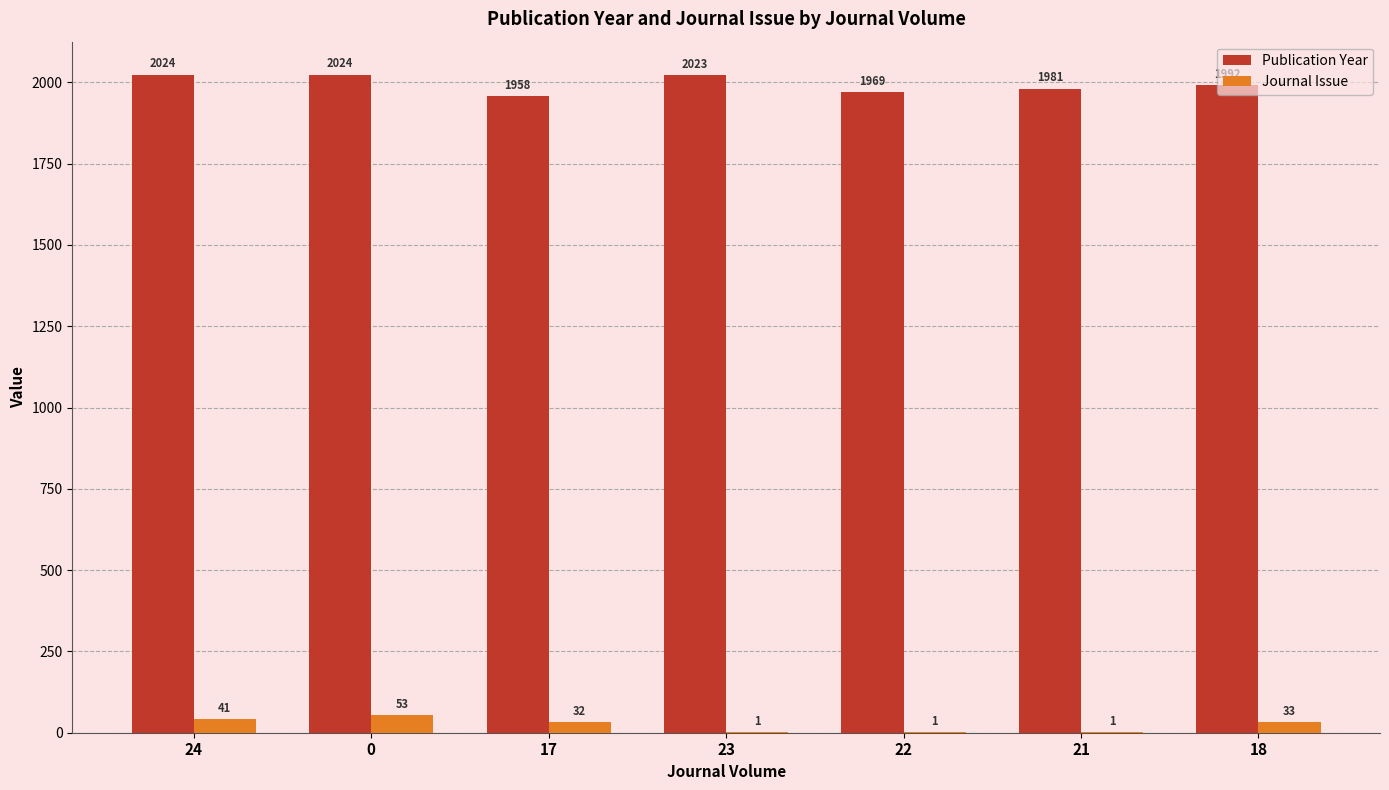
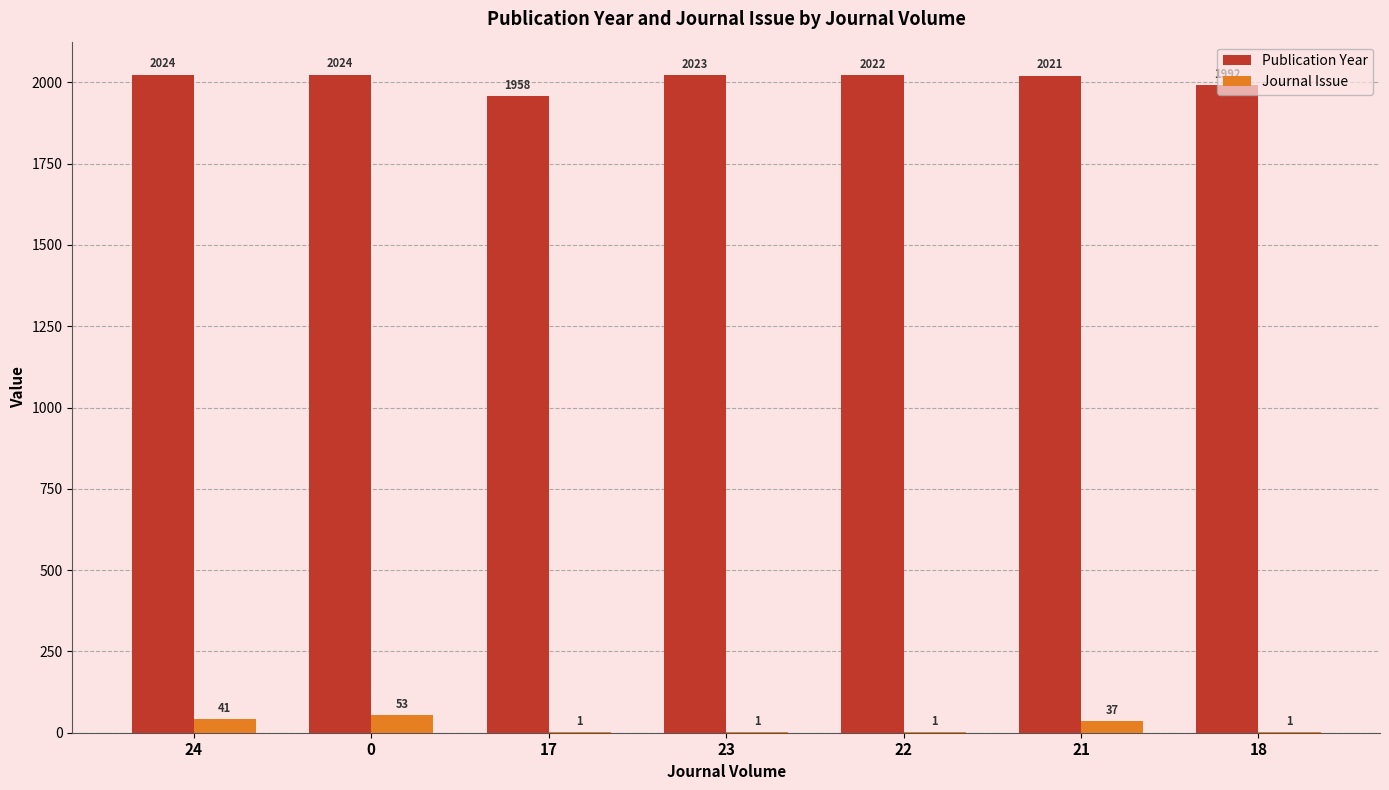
  {
    "Publication Year": {
      "24": 2024,
      "0": 2024,
      "17": 1958,
      "23": 2023,
-     "22": 1969,
-     "21": 1981
+     "22": 2022,
+     "21": 2021
    },
    "Journal Issue": {
      "24": 41,
      "0": 53,
-     "17": 32,
+     "17": 1,
      "23": 1,
      "22": 1,
-     "21": 1,
-     "18": 33
+     "21": 37,
+     "18": 1
    }
  }
